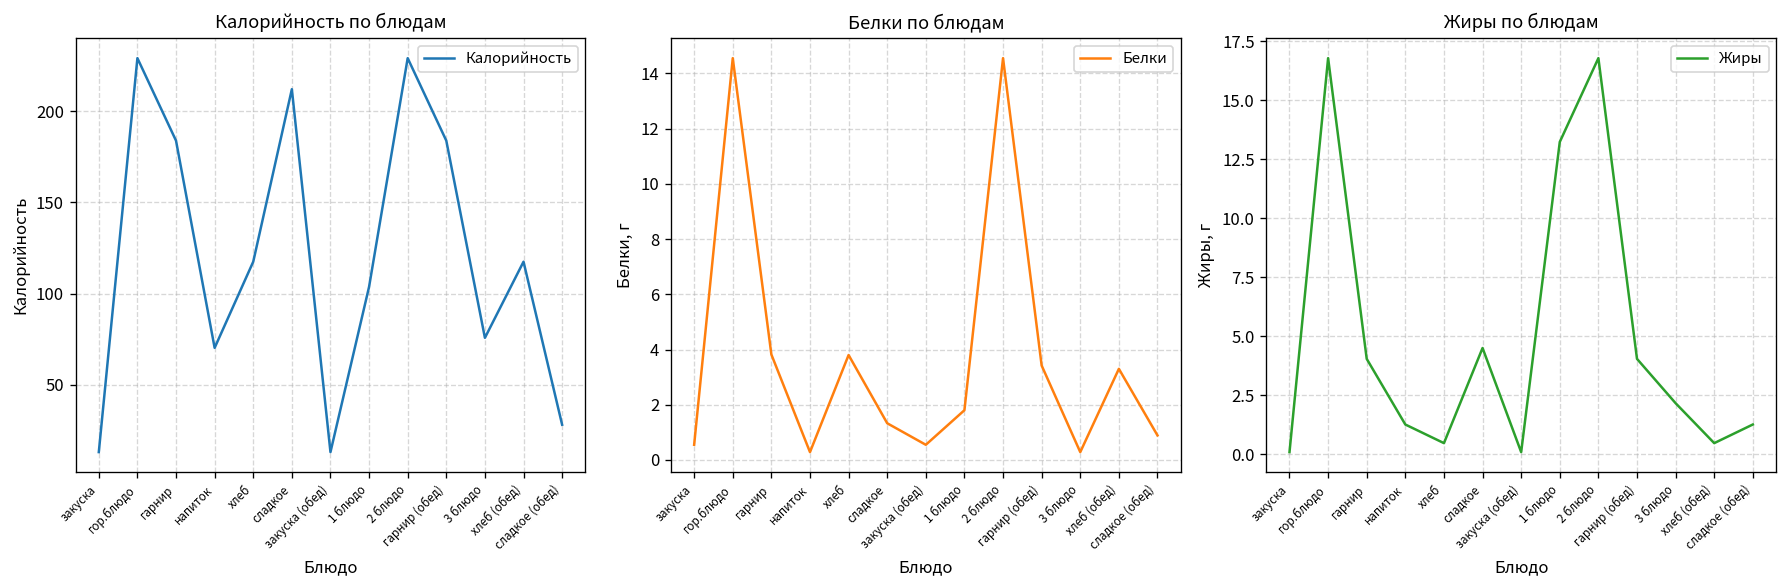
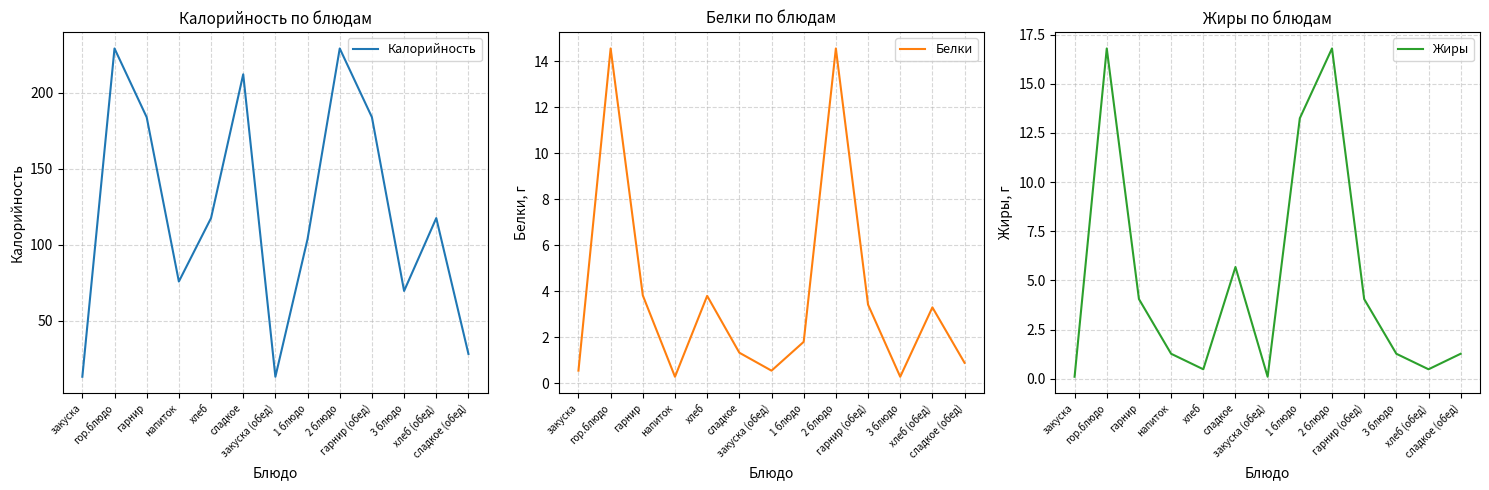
  {
    "Калорийность по блюдам": {
      "закуска": 13,
      "гор.блюдо": 229,
      "гарнир": 184,
-     "напиток": 70,
+     "напиток": 76,
      "хлеб": 118,
      "сладкое": 212,
      "закуска (обед)": 13,
      "1 блюдо": 104,
      "2 блюдо": 229,
      "гарнир (обед)": 184,
-     "3 блюдо": 76,
+     "3 блюдо": 70,
      "хлеб (обед)": 118,
      "сладкое (обед)": 28
    },
    "Белки по блюдам": {
      "закуска": 0.6,
      "гор.блюдо": 14.6,
      "гарнир": 3.8,
      "напиток": 0.3,
      "хлеб": 3.8,
      "сладкое": 1.3,
      "закуска (обед)": 0.6,
      "1 блюдо": 1.8,
      "2 блюдо": 14.6,
      "гарнир (обед)": 3.4,
      "3 блюдо": 0.3,
      "хлеб (обед)": 3.3,
      "сладкое (обед)": 0.9
    },
    "Жиры по блюдам": {
      "закуска": 0.1,
      "гор.блюдо": 16.8,
      "гарнир": 4.1,
      "напиток": 1.3,
      "хлеб": 0.5,
-     "сладкое": 4.5,
+     "сладкое": 5.7,
      "закуска (обед)": 0.1,
      "1 блюдо": 13.2,
      "2 блюдо": 16.8,
      "гарнир (обед)": 4.1,
-     "3 блюдо": 2.2,
+     "3 блюдо": 1.3,
      "хлеб (обед)": 0.5,
      "сладкое (обед)": 1.3
    }
  }
